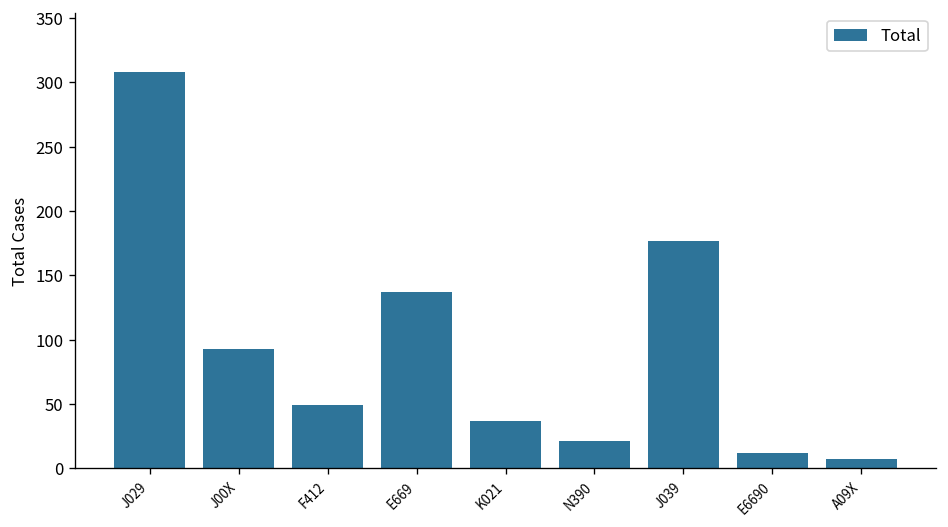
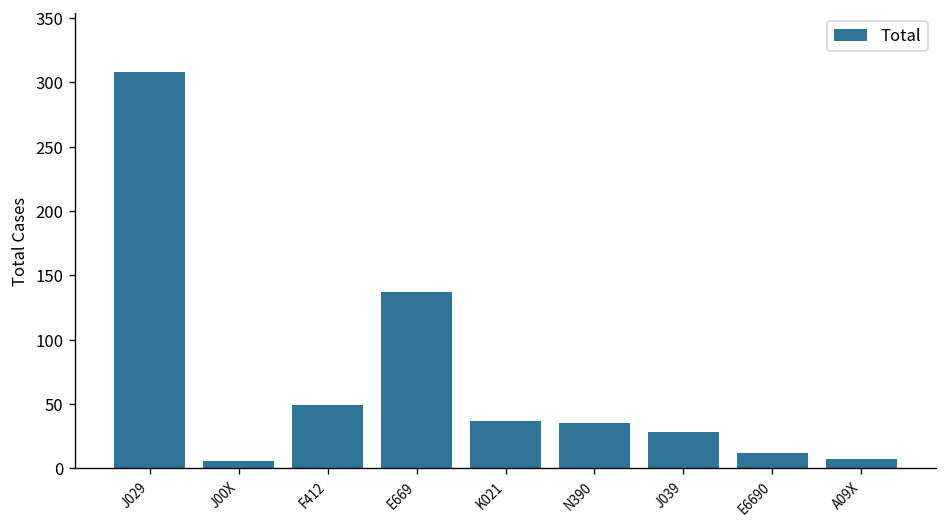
  {
    "J029": 308,
-   "J00X": 93,
+   "J00X": 6,
    "F412": 49,
    "E669": 137,
    "K021": 37,
-   "N390": 21,
-   "J039": 177,
+   "N390": 35,
+   "J039": 28,
    "E6690": 12,
    "A09X": 7
  }
